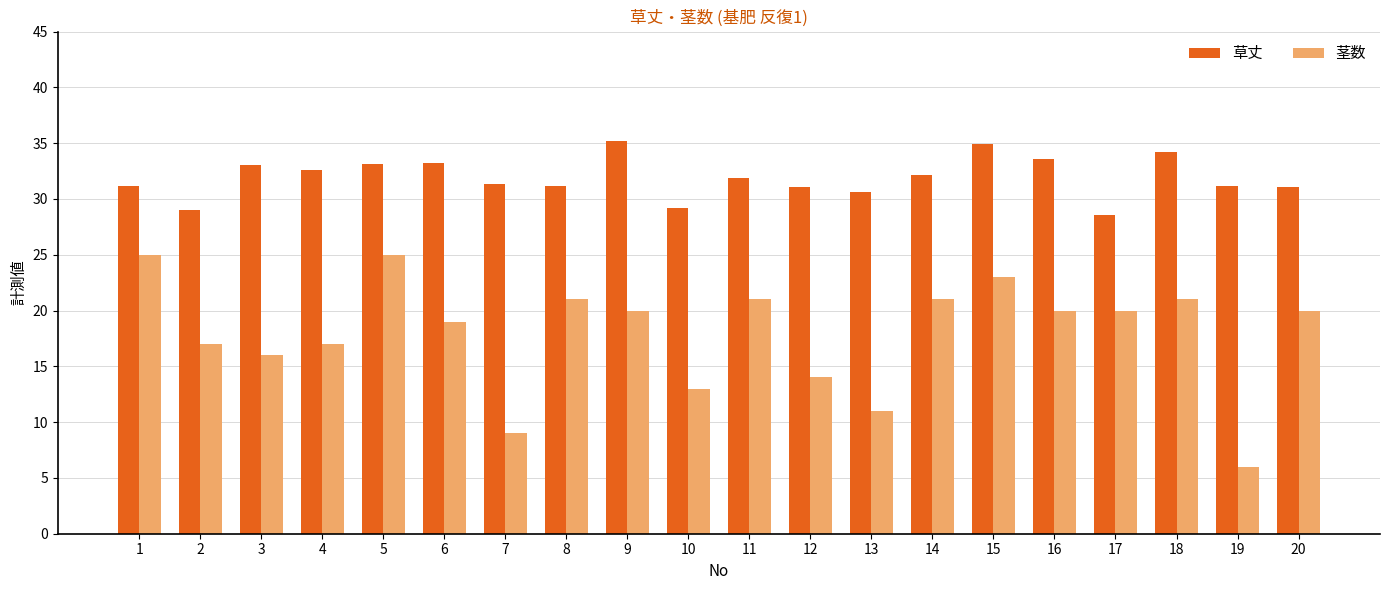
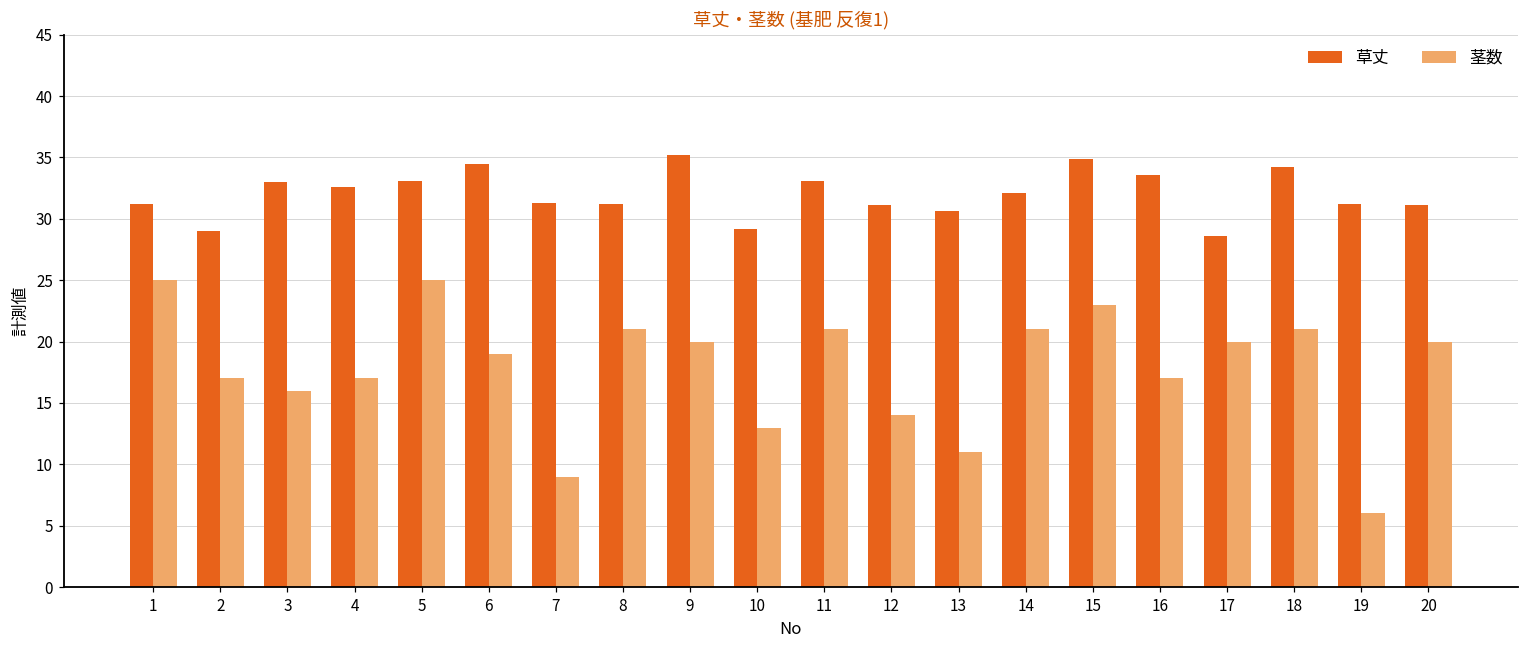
  {
    "草丈": {
      "1": 31.2,
      "2": 29.0,
      "3": 33.0,
      "4": 32.6,
      "5": 33.1,
-     "6": 33.2,
+     "6": 34.5,
      "7": 31.3,
      "8": 31.2,
      "9": 35.2,
      "10": 29.2,
-     "11": 31.9,
+     "11": 33.1,
      "12": 31.1,
      "13": 30.6,
      "14": 32.1,
      "15": 34.9,
      "16": 33.6,
      "17": 28.6,
      "18": 34.2,
      "19": 31.2,
      "20": 31.1
    },
    "茎数": {
      "1": 25,
      "2": 17,
      "3": 16,
      "4": 17,
      "5": 25,
      "6": 19,
      "7": 9,
      "8": 21,
      "9": 20,
      "10": 13,
      "11": 21,
      "12": 14,
      "13": 11,
      "14": 21,
      "15": 23,
-     "16": 20,
+     "16": 17,
      "17": 20,
      "18": 21,
      "19": 6,
      "20": 20
    }
  }
